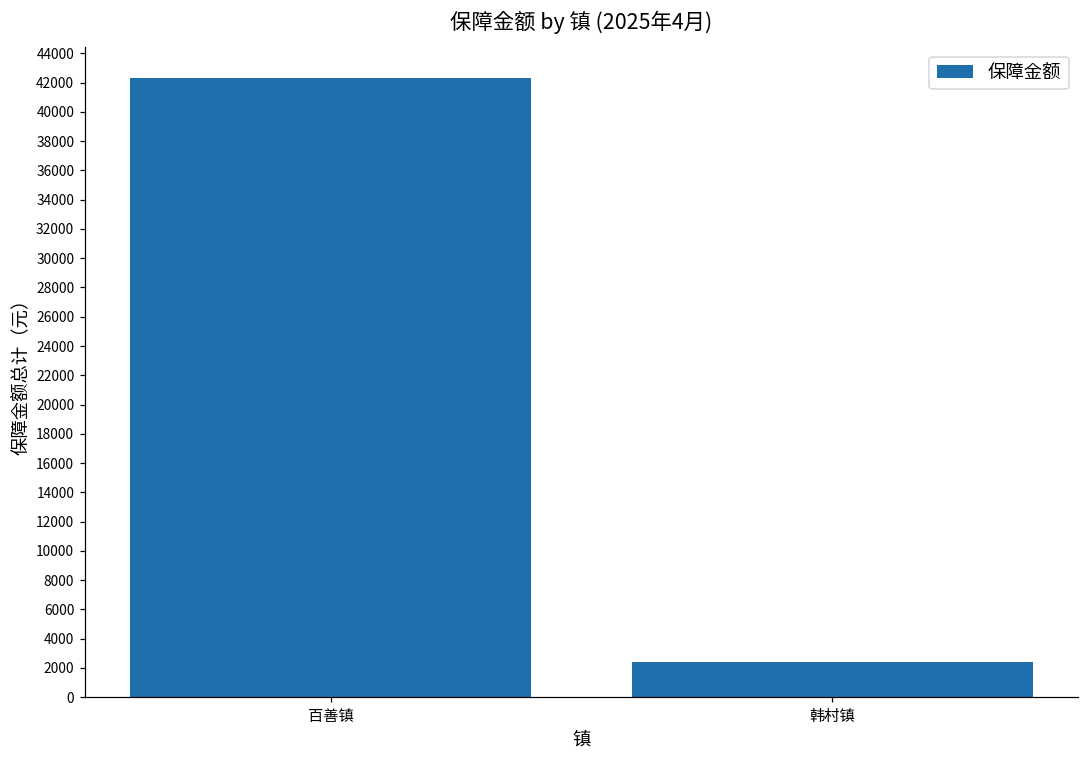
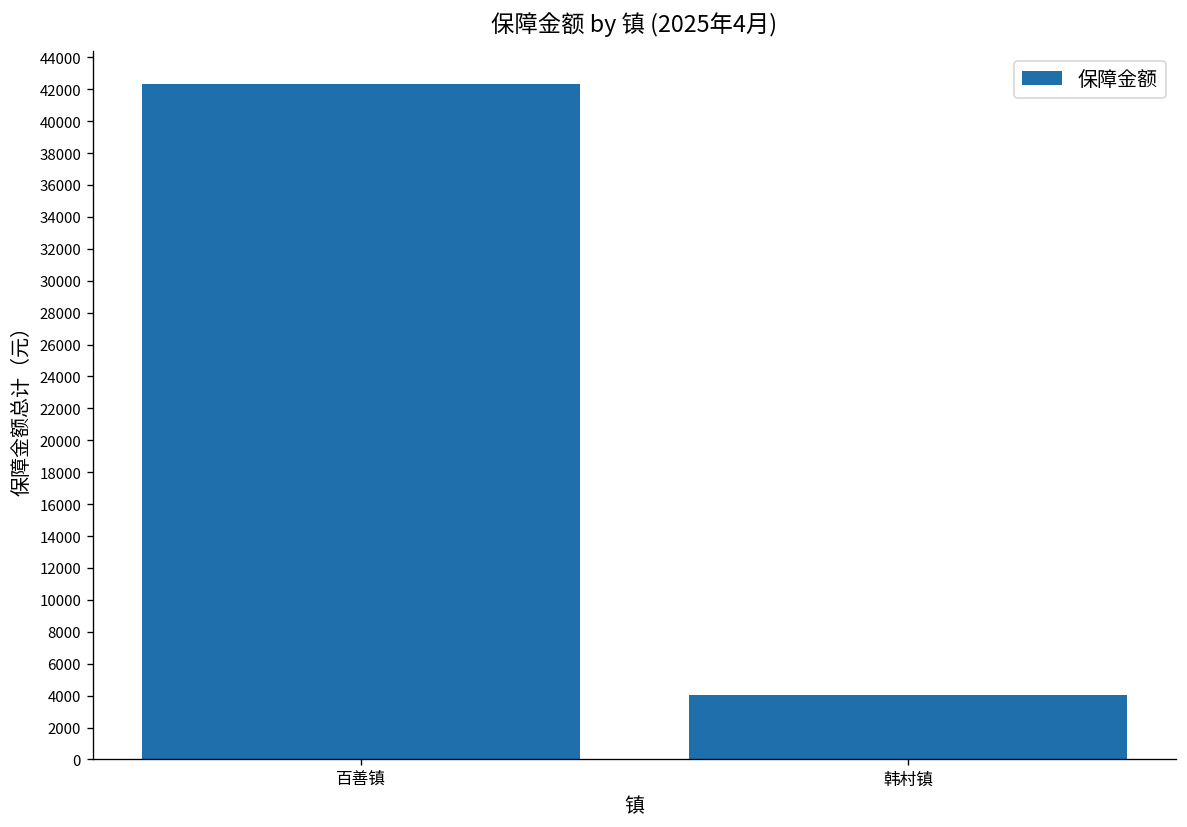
  {
    "百善镇": 42300,
-   "韩村镇": 2400
+   "韩村镇": 4100
  }
